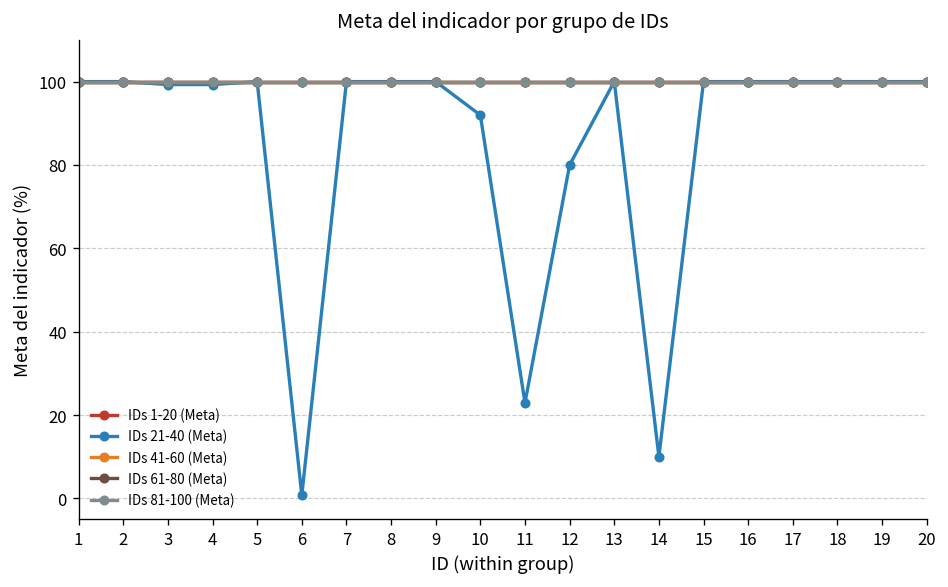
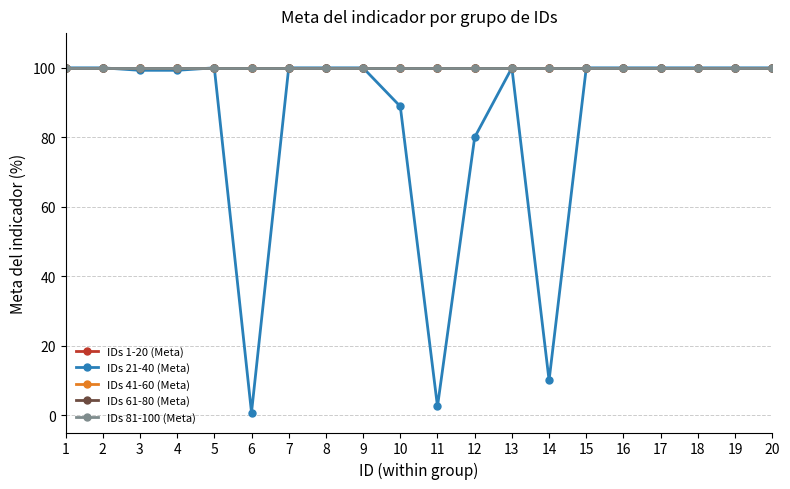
  {
    "IDs 81-100 (Meta)": {
      "6": 100,
      "10": 100,
      "11": 100,
      "12": 100,
      "14": 100
    },
    "IDs 21-40 (Meta)": {
      "6": 1,
-     "10": 92,
-     "11": 23,
+     "10": 89,
+     "11": 3,
      "12": 80,
      "14": 10
    }
  }
